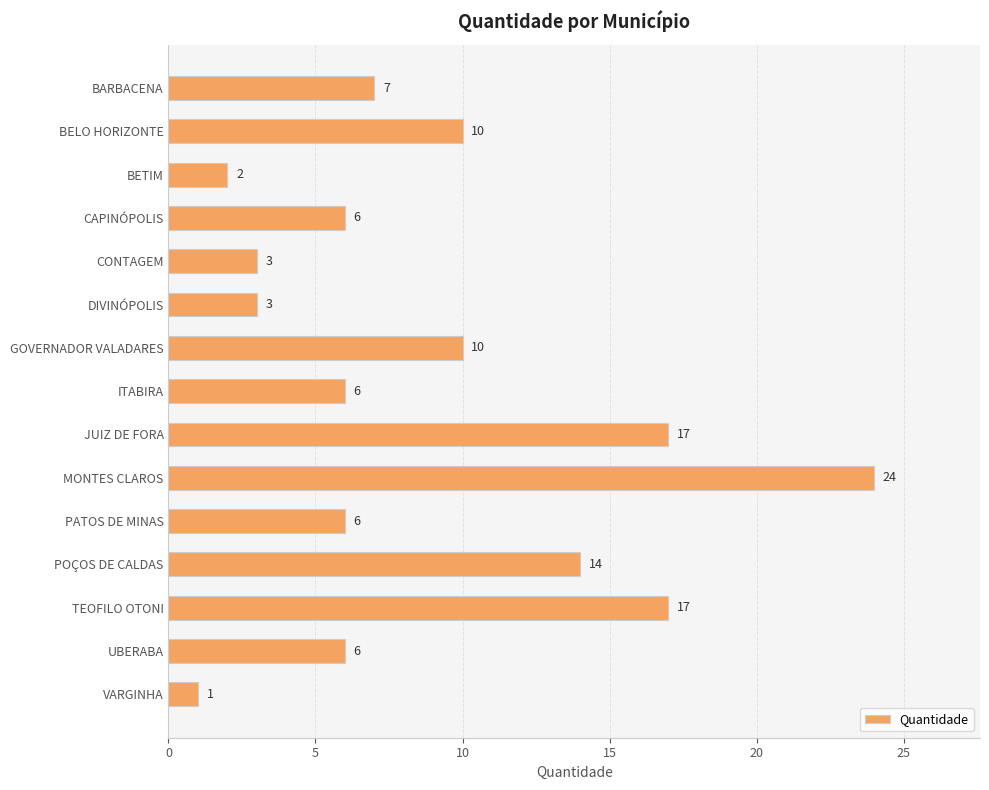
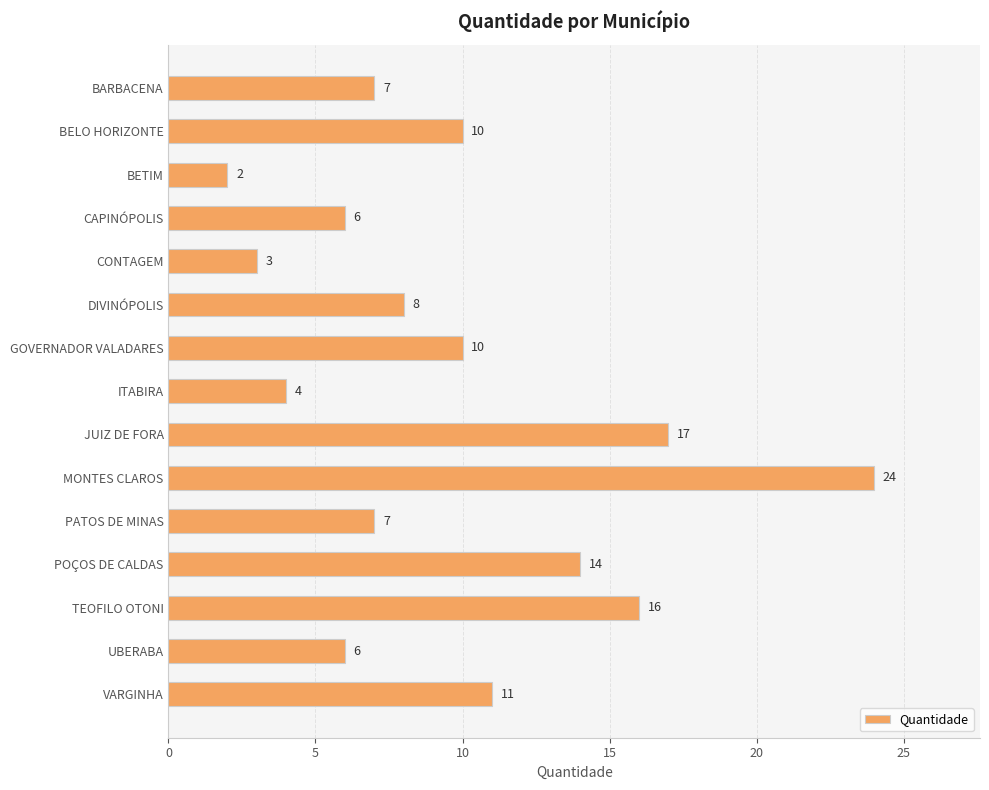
  {
    "BARBACENA": 7,
    "BELO HORIZONTE": 10,
    "BETIM": 2,
    "CAPINÓPOLIS": 6,
    "CONTAGEM": 3,
-   "DIVINÓPOLIS": 3,
+   "DIVINÓPOLIS": 8,
    "GOVERNADOR VALADARES": 10,
-   "ITABIRA": 6,
+   "ITABIRA": 4,
    "JUIZ DE FORA": 17,
    "MONTES CLAROS": 24,
-   "PATOS DE MINAS": 6,
+   "PATOS DE MINAS": 7,
    "POÇOS DE CALDAS": 14,
-   "TEOFILO OTONI": 17,
+   "TEOFILO OTONI": 16,
    "UBERABA": 6,
-   "VARGINHA": 1
+   "VARGINHA": 11
  }
